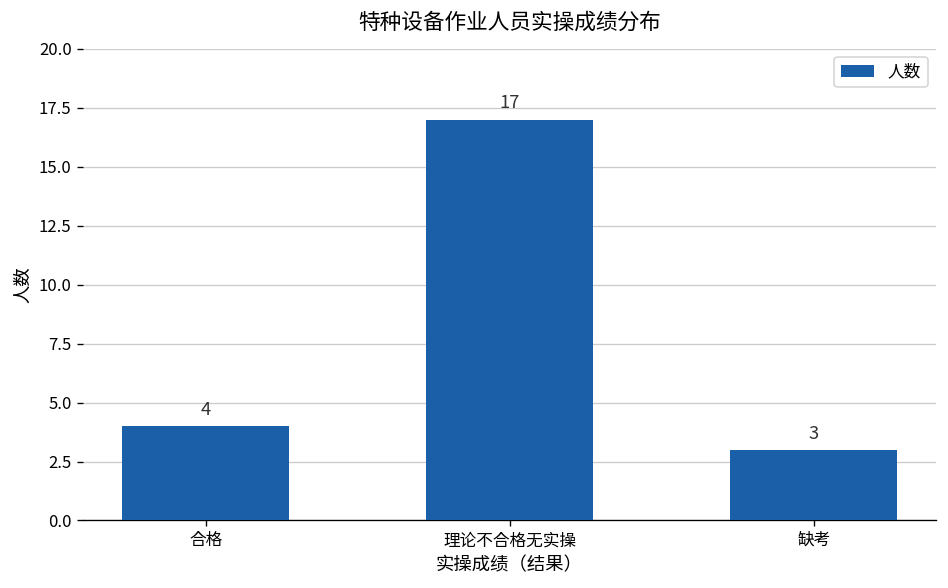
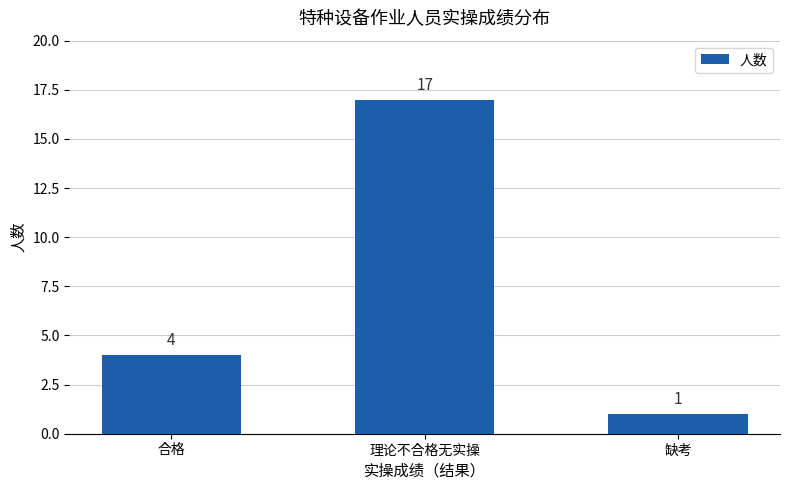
  {
    "合格": 4,
    "理论不合格无实操": 17,
-   "缺考": 3
+   "缺考": 1
  }
